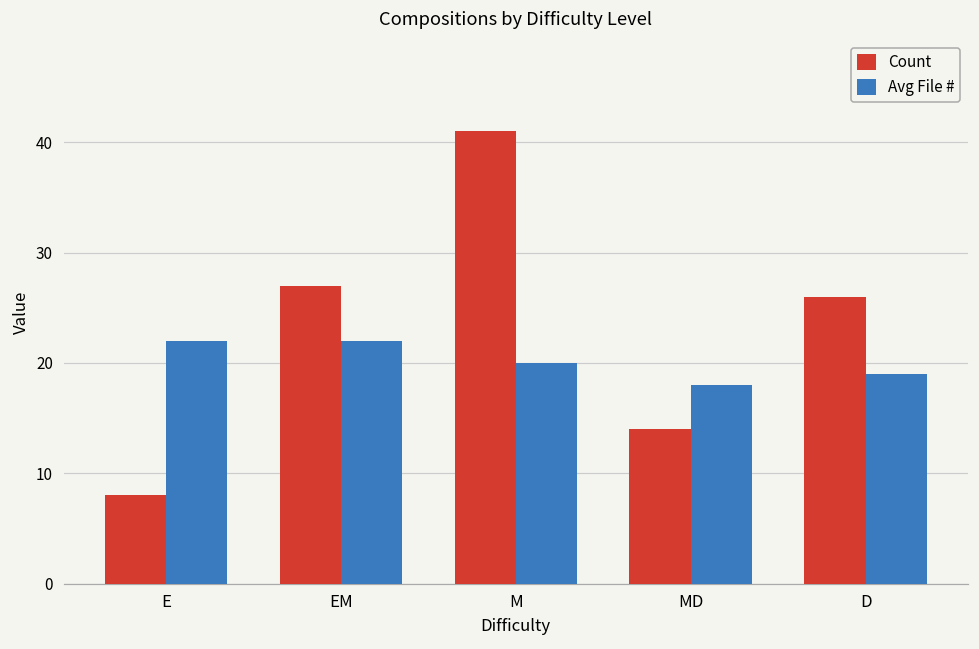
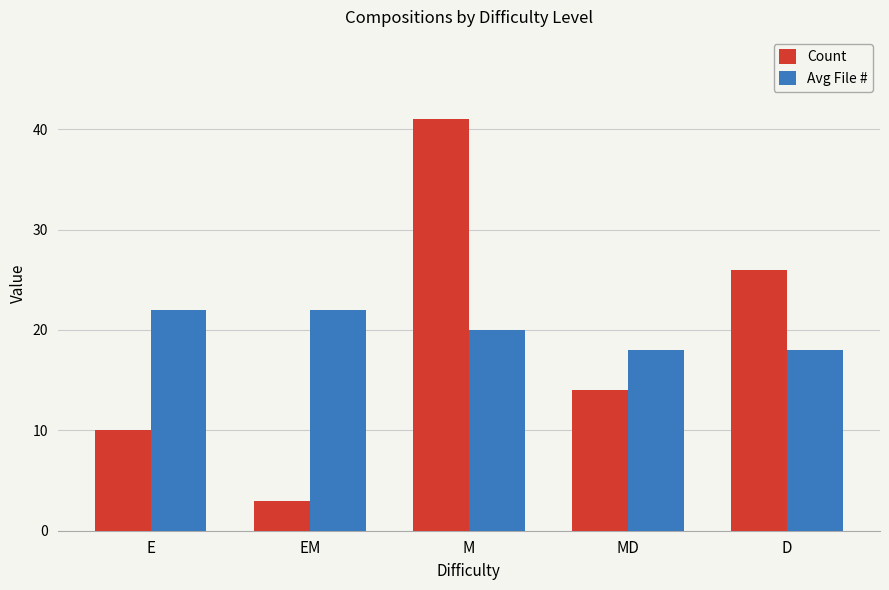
  {
    "Count": {
-     "E": 8,
-     "EM": 27,
+     "E": 10,
+     "EM": 3,
      "M": 41,
      "MD": 14,
      "D": 26
    },
    "Avg File #": {
      "E": 22,
      "EM": 22,
      "M": 20,
      "MD": 18,
-     "D": 19
+     "D": 18
    }
  }
